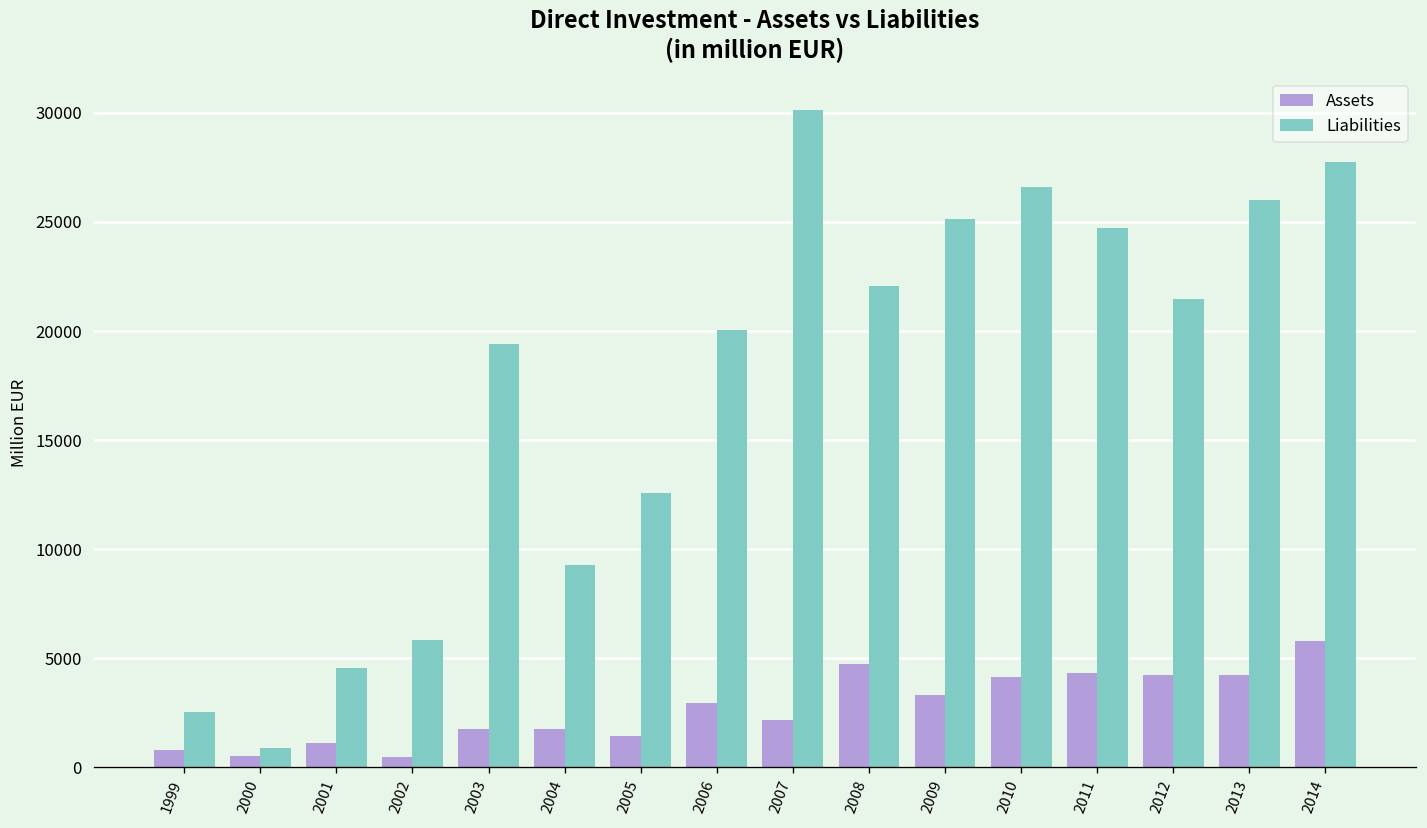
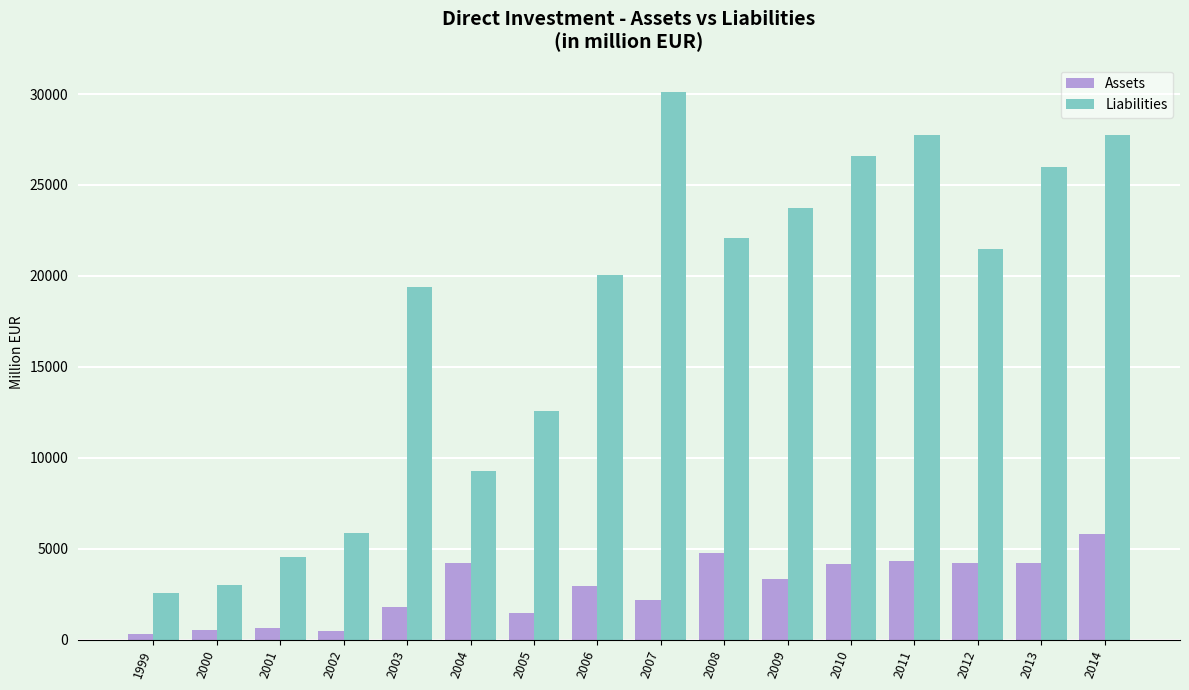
  {
    "Assets": {
-     "1999": 800,
+     "1999": 300,
      "2000": 500,
-     "2001": 1100,
+     "2001": 700,
      "2002": 500,
      "2003": 1800,
-     "2004": 1800,
+     "2004": 4200,
      "2005": 1500,
      "2006": 3000,
      "2007": 2200,
      "2008": 4700,
      "2009": 3300,
      "2010": 4200,
      "2011": 4300,
      "2012": 4200,
      "2013": 4200,
      "2014": 5800
    },
    "Liabilities": {
      "1999": 2600,
-     "2000": 900,
+     "2000": 3000,
      "2001": 4600,
      "2002": 5800,
      "2003": 19400,
      "2004": 9300,
      "2005": 12600,
      "2006": 20100,
      "2007": 30100,
      "2008": 22100,
-     "2009": 25100,
+     "2009": 23700,
      "2010": 26600,
-     "2011": 24700,
+     "2011": 27800,
      "2012": 21500,
      "2013": 26000,
      "2014": 27800
    }
  }
